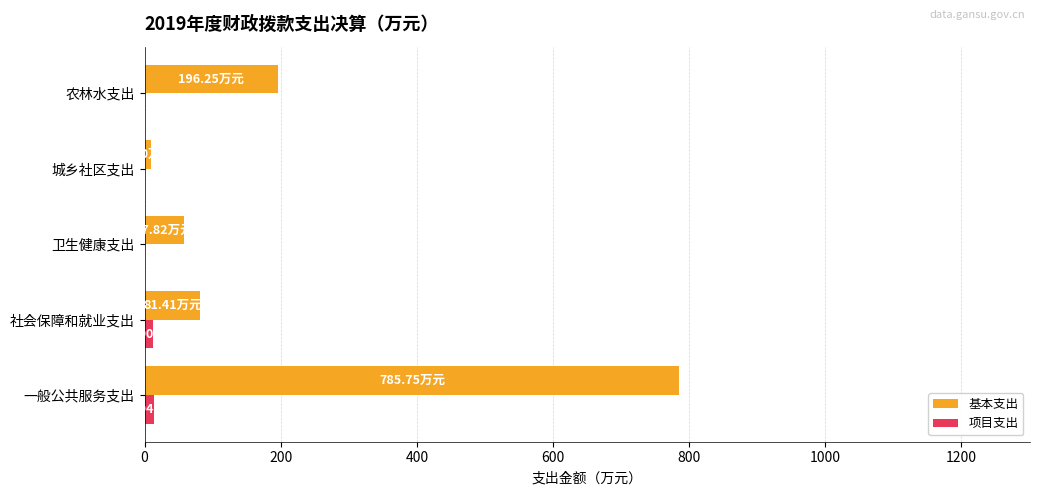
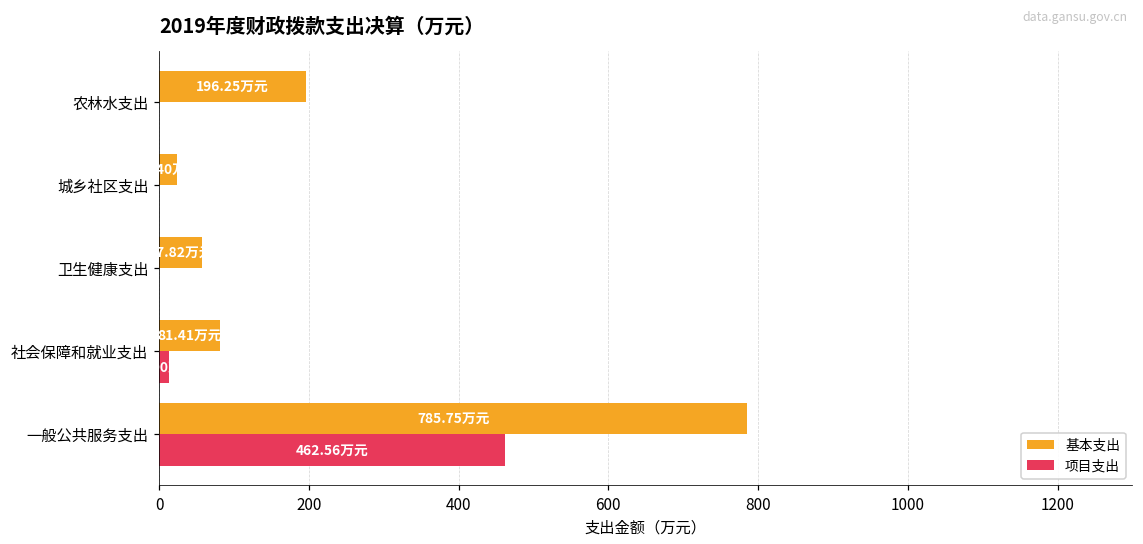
  {
    "基本支出": {
-     "城乡社区支出": 10
+     "城乡社区支出": 20
    },
    "项目支出": {
      "农林水支出": 0,
      "城乡社区支出": 0,
      "卫生健康支出": 0,
      "社会保障和就业支出": 10,
-     "一般公共服务支出": 10
+     "一般公共服务支出": 460
    }
  }
